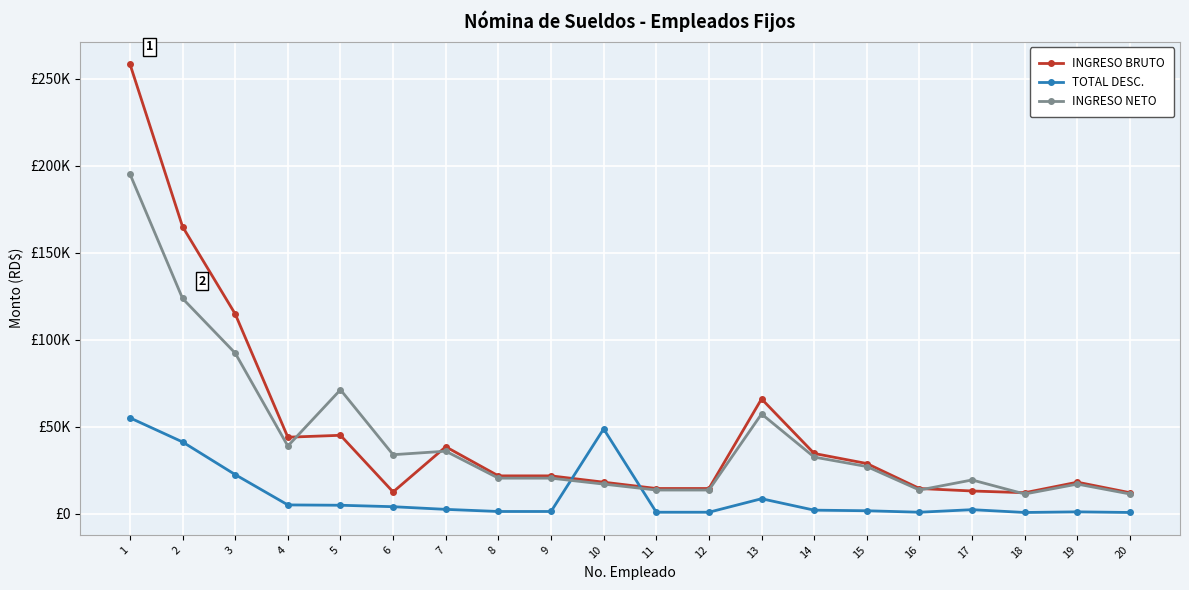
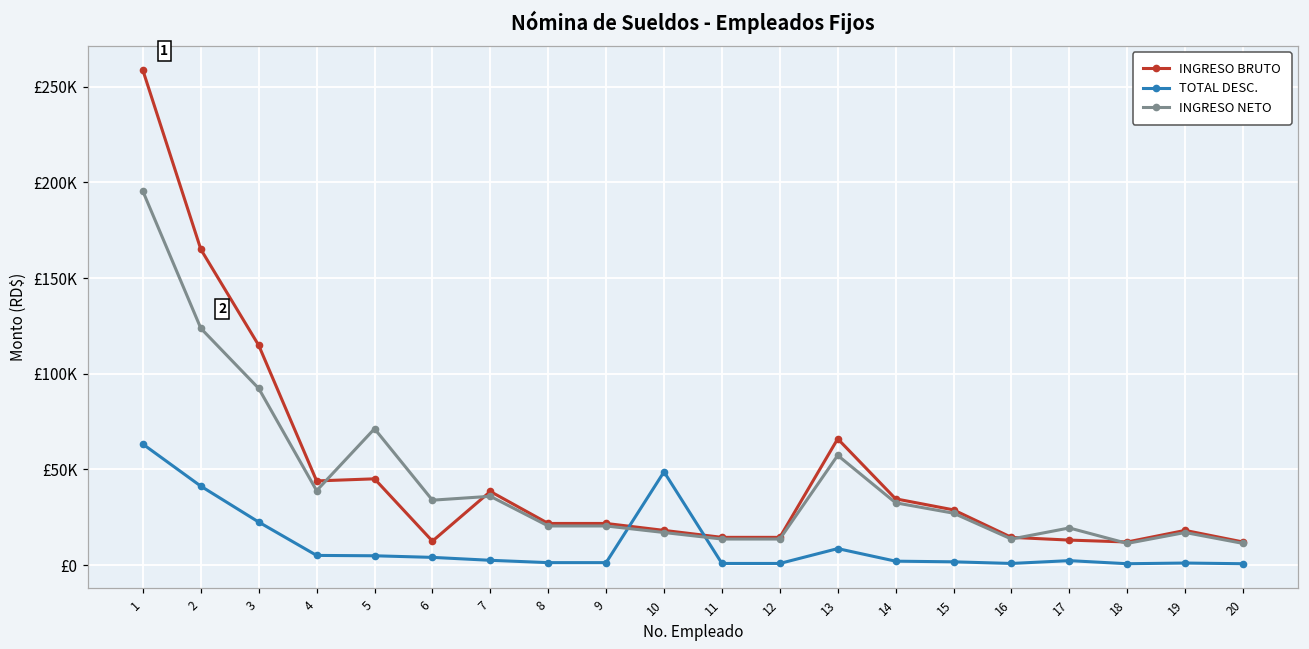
  {
    "INGRESO BRUTO": {
      "2": "£165000",
      "3": "£115000",
      "4": "£44000",
      "5": "£45000",
      "6": "£13000",
      "7": "£39000",
      "13": "£66000",
      "14": "£35000",
      "15": "£29000",
      "17": "£13000"
    },
    "TOTAL DESC.": {
-     "1": "£55000",
+     "1": "£63000",
      "2": "£41000",
      "3": "£23000",
      "4": "£5000",
      "5": "£5000",
      "6": "£4000",
      "7": "£3000",
      "8": "£1000",
      "9": "£1000",
      "10": "£49000",
      "11": "£1000",
      "12": "£1000",
      "13": "£9000",
      "14": "£2000",
      "15": "£2000",
      "16": "£1000",
      "17": "£2000",
      "18": "£1000",
      "19": "£1000",
      "20": "£1000"
    },
    "INGRESO NETO": {
      "1": "£195000",
      "3": "£92000",
      "4": "£39000",
      "5": "£71000",
      "6": "£34000",
      "7": "£36000",
      "13": "£57000",
      "14": "£33000",
      "15": "£27000",
      "17": "£19000"
    }
  }
